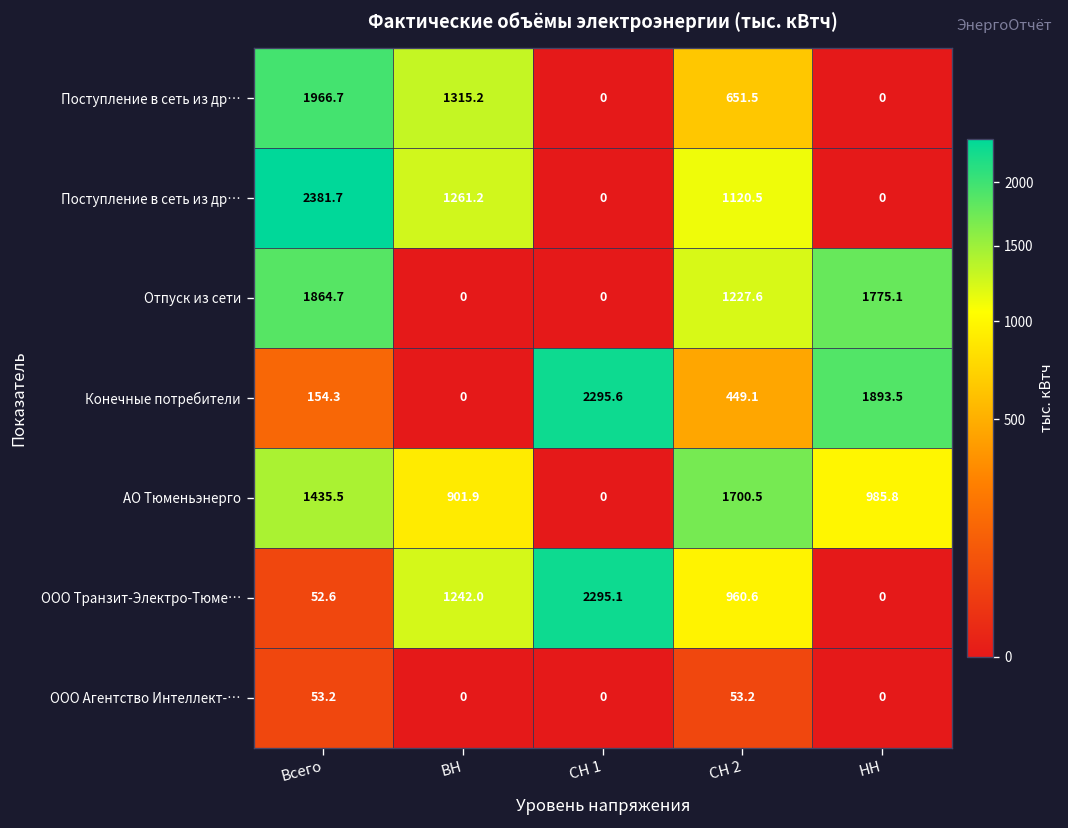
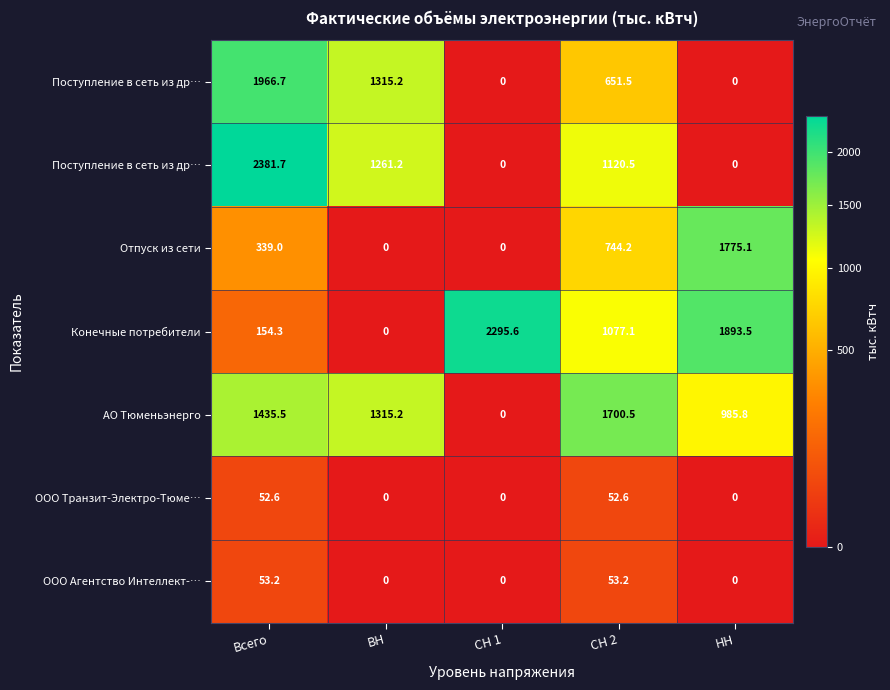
  {
    "Отпуск из сети": {
-     "Всего": 1864.7,
+     "Всего": 339.0,
      "ВН": 0,
      "СН 1": 0,
-     "СН 2": 1227.6,
+     "СН 2": 744.2,
      "НН": 1775.1
    },
    "Конечные потребители": {
      "Всего": 154.3,
      "ВН": 0,
      "СН 1": 2295.6,
-     "СН 2": 449.1,
+     "СН 2": 1077.1,
      "НН": 1893.5
    },
    "АО Тюменьэнерго": {
      "Всего": 1435.5,
-     "ВН": 901.9,
+     "ВН": 1315.2,
      "СН 1": 0,
      "СН 2": 1700.5,
      "НН": 985.8
    },
    "ООО Транзит-Электро-Тюме…": {
      "Всего": 52.6,
-     "ВН": 1242.0,
-     "СН 1": 2295.1,
-     "СН 2": 960.6,
+     "ВН": 0,
+     "СН 1": 0,
+     "СН 2": 52.6,
      "НН": 0
    },
    "ООО Агентство Интеллект-…": {
      "Всего": 53.2,
      "ВН": 0,
      "СН 1": 0,
      "СН 2": 53.2,
      "НН": 0
    }
  }
